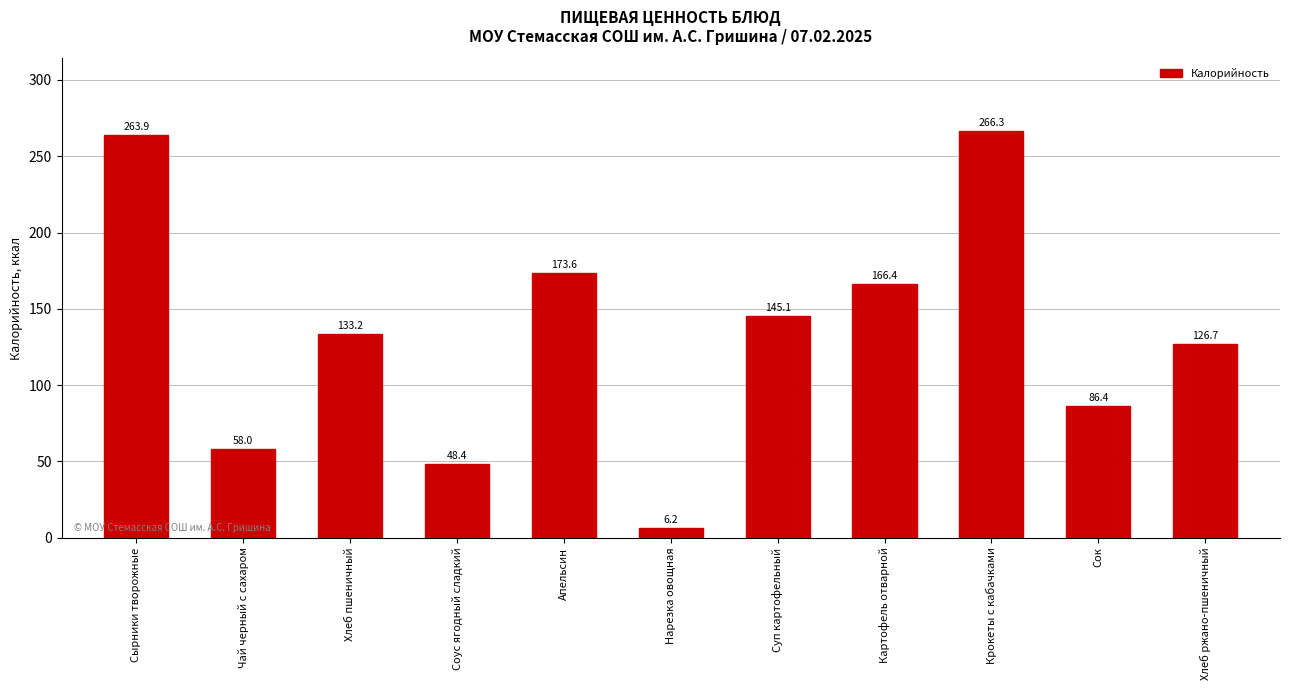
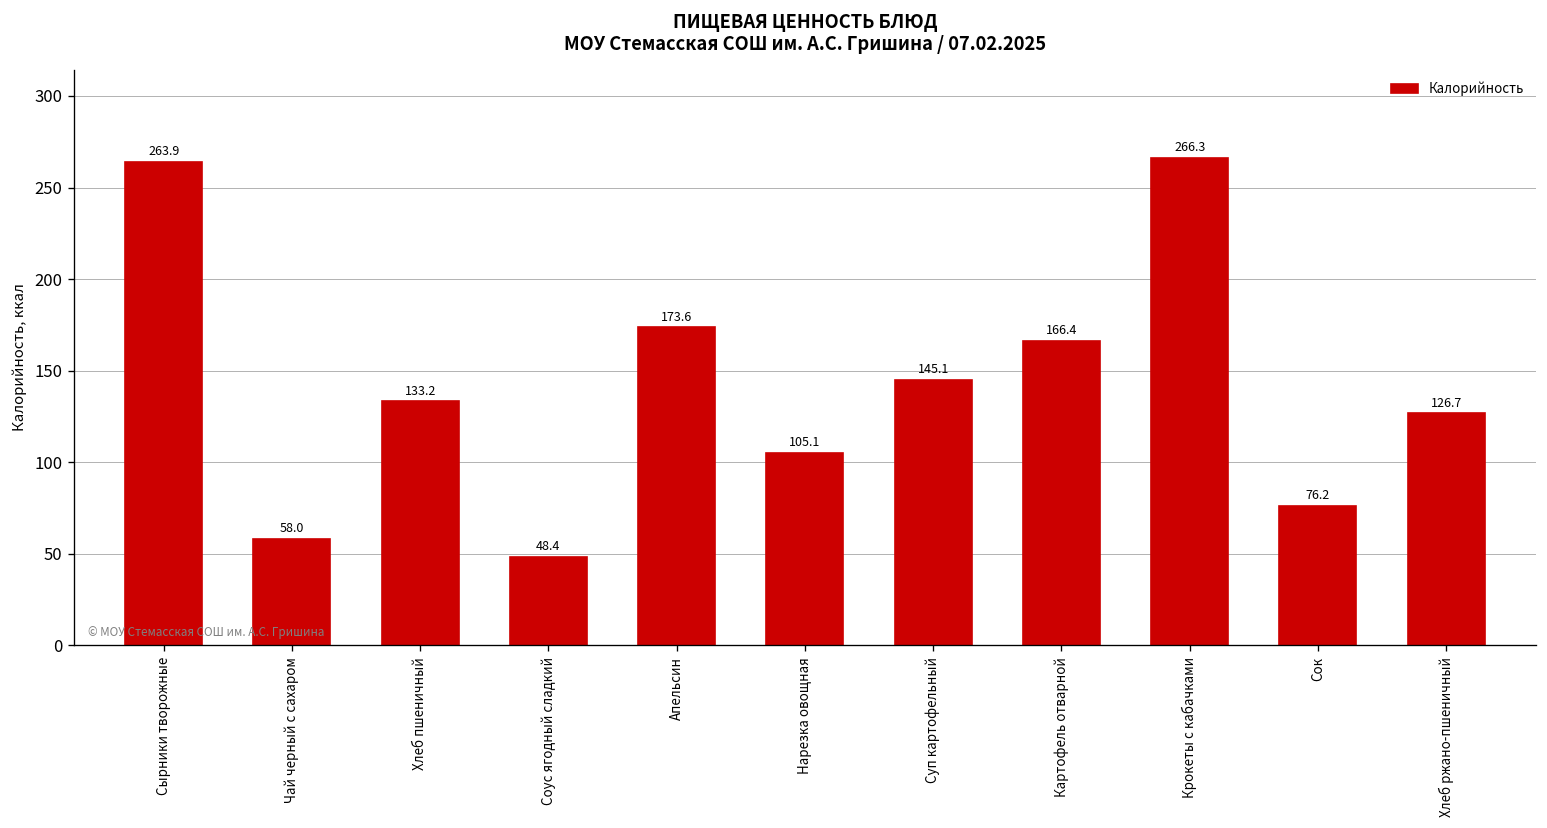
  {
    "Сырники творожные": 263.9,
    "Чай черный с сахаром": 58.0,
    "Хлеб пшеничный": 133.2,
    "Соус ягодный сладкий": 48.4,
    "Апельсин": 173.6,
-   "Нарезка овощная": 6.2,
+   "Нарезка овощная": 105.1,
    "Суп картофельный": 145.1,
    "Картофель отварной": 166.4,
    "Крокеты с кабачками": 266.3,
-   "Сок": 86.4,
+   "Сок": 76.2,
    "Хлеб ржано-пшеничный": 126.7
  }
